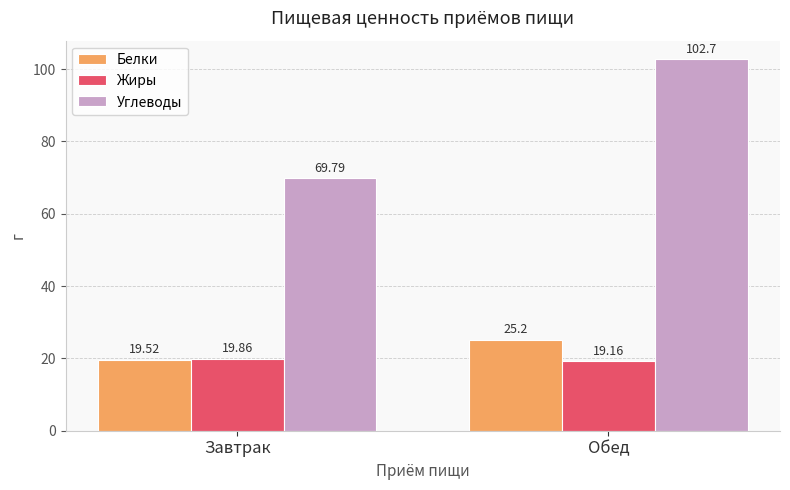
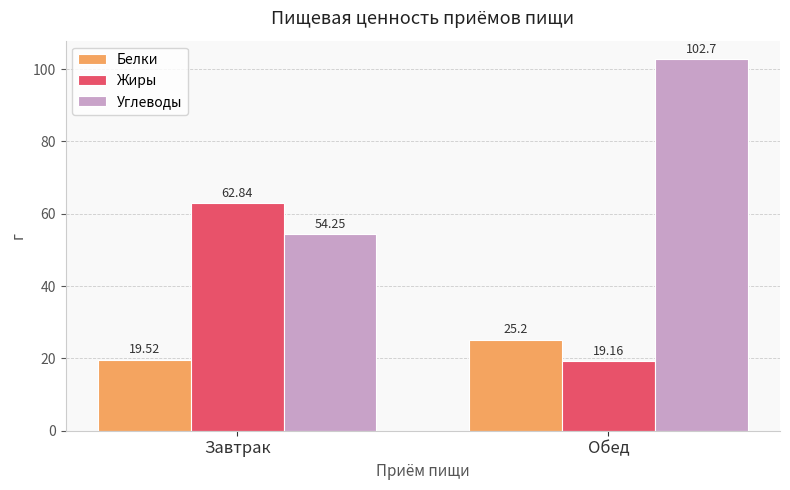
  {
    "Белки": {
      "Завтрак": 19.52,
      "Обед": 25.2
    },
    "Жиры": {
-     "Завтрак": 19.86,
+     "Завтрак": 62.84,
      "Обед": 19.16
    },
    "Углеводы": {
-     "Завтрак": 69.79,
+     "Завтрак": 54.25,
      "Обед": 102.7
    }
  }
